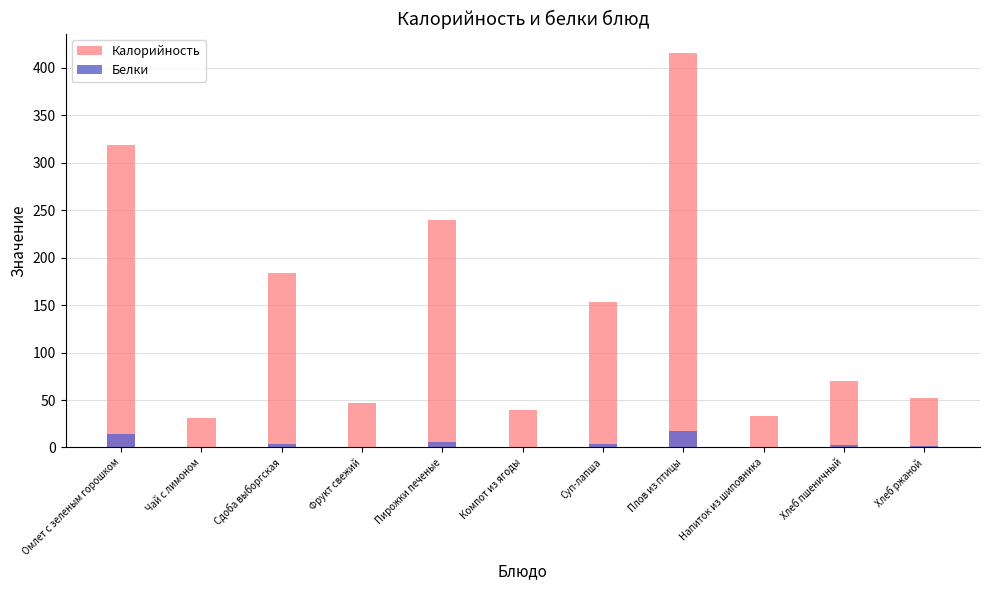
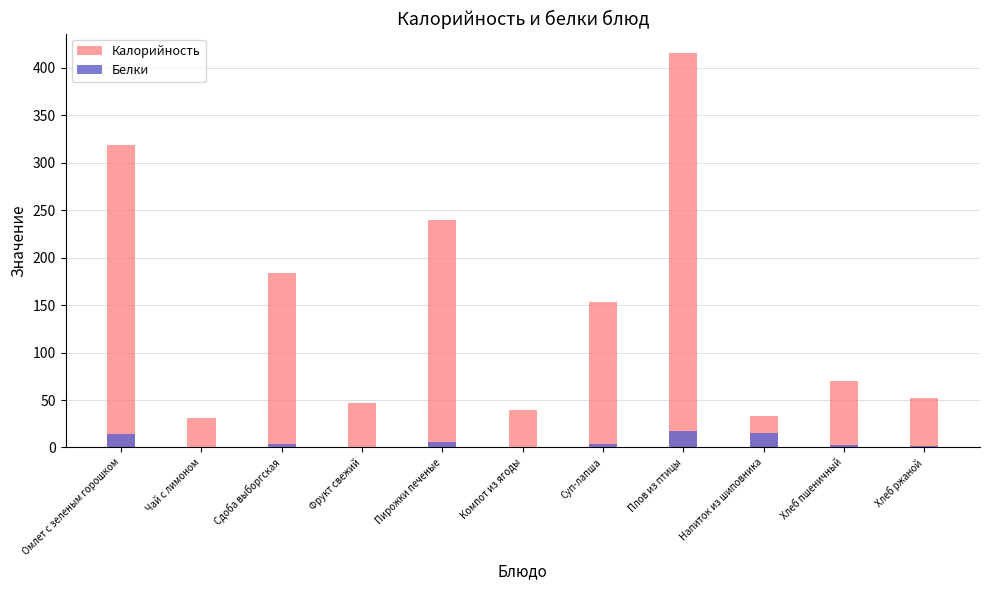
  {
    "Калорийность": {
      "Омлет с зеленым горошком": 320,
      "Чай с лимоном": 30,
      "Сдоба выборгская": 180,
      "Фрукт свежий": 50,
      "Пирожки печеные": 240,
      "Компот из ягоды": 40,
      "Суп-лапша": 150,
      "Плов из птицы": 420,
      "Напиток из шиповника": 30,
      "Хлеб пшеничный": 70,
      "Хлеб ржаной": 50
    },
    "Белки": {
-     "Напиток из шиповника": 0
+     "Напиток из шиповника": 10
    }
  }
